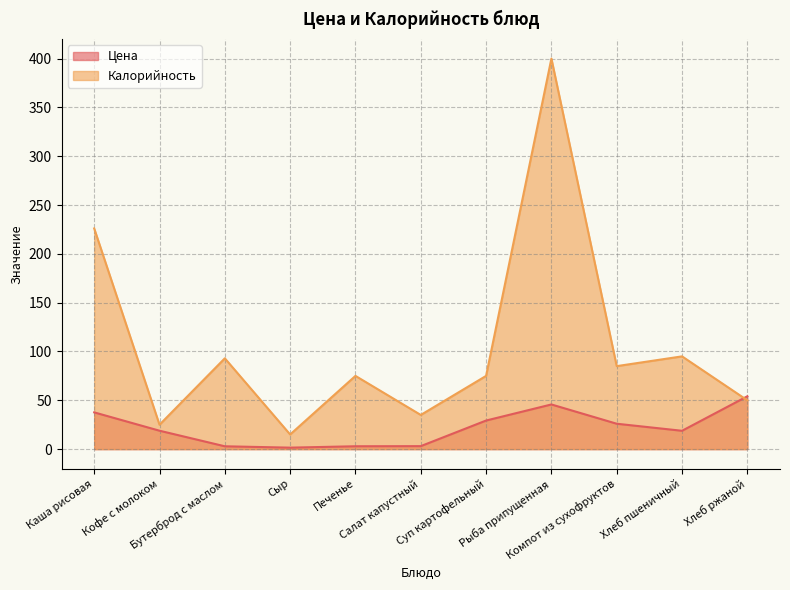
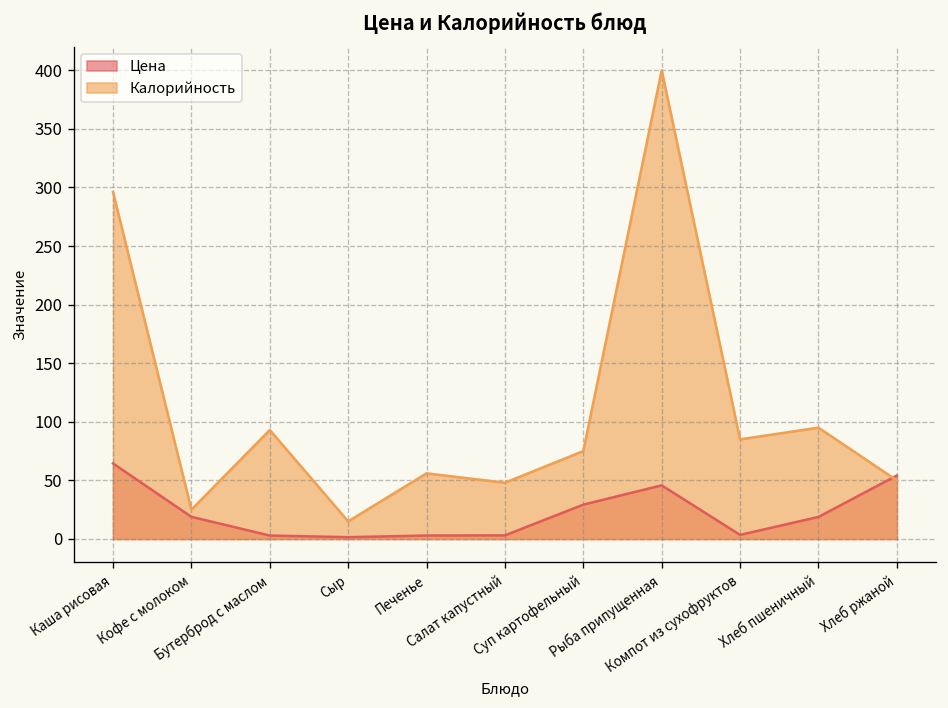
  {
    "Цена": {
-     "Каша рисовая": 40,
+     "Каша рисовая": 60,
      "Кофе с молоком": 20,
      "Бутерброд с маслом": 0,
      "Сыр": 0,
      "Печенье": 0,
      "Салат капустный": 0,
      "Суп картофельный": 30,
      "Рыба припущенная": 50,
-     "Компот из сухофруктов": 30,
+     "Компот из сухофруктов": 0,
      "Хлеб пшеничный": 20,
      "Хлеб ржаной": 50
    },
    "Калорийность": {
-     "Каша рисовая": 230,
+     "Каша рисовая": 300,
      "Кофе с молоком": 30,
      "Бутерброд с маслом": 90,
      "Сыр": 20,
-     "Печенье": 80,
-     "Салат капустный": 40,
+     "Печенье": 60,
+     "Салат капустный": 50,
      "Суп картофельный": 80,
      "Рыба припущенная": 400,
      "Компот из сухофруктов": 90,
      "Хлеб пшеничный": 100,
      "Хлеб ржаной": 50
    }
  }
